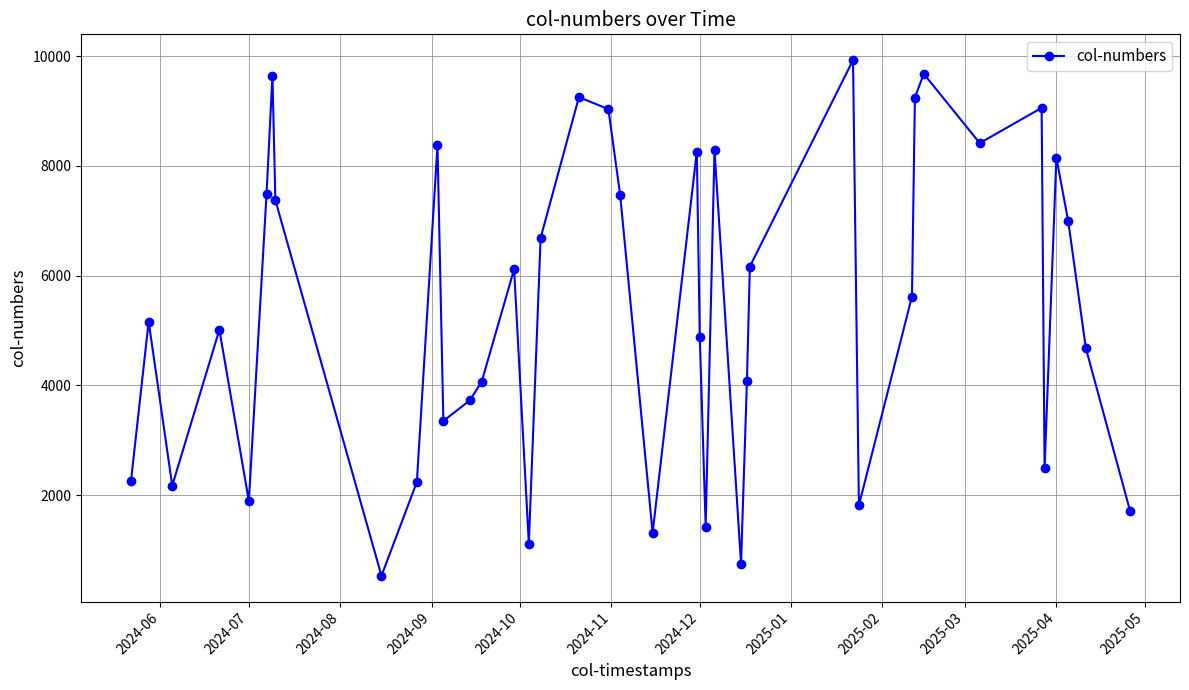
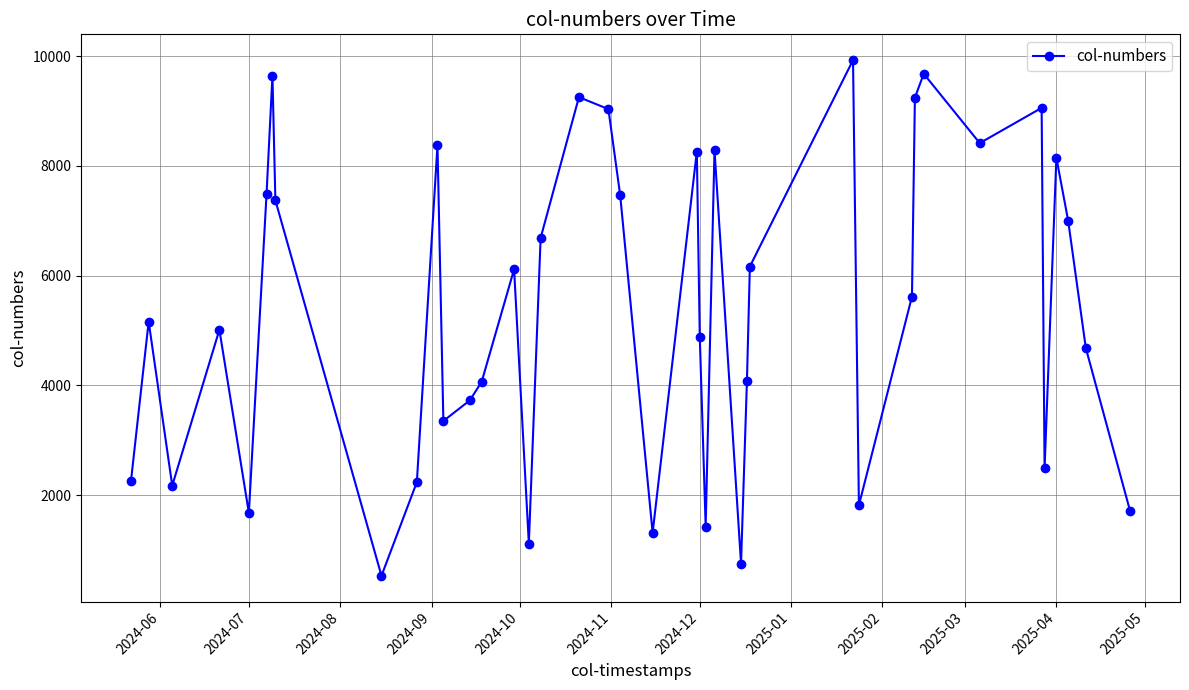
  {
-   "2024-07": 1900,
+   "2024-07": 1700,
    "2024-12": 4900,
    "2025-04": 8100
  }
